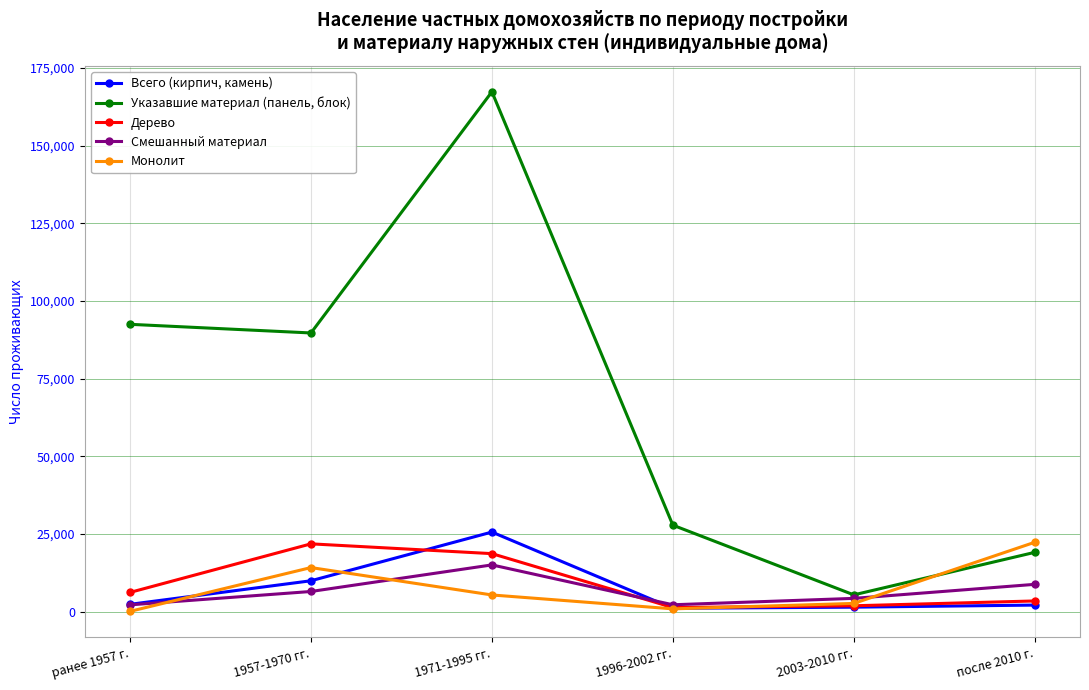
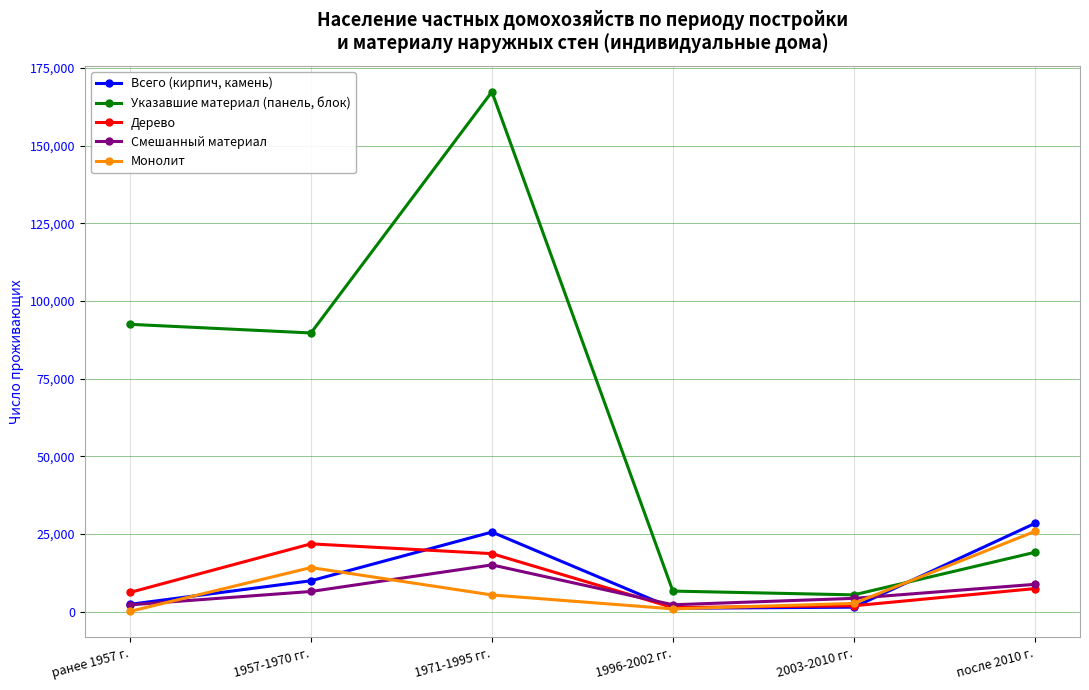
  {
    "Всего (кирпич, камень)": {
      "1957-1970 гг.": "10,000",
      "1971-1995 гг.": "26,000",
-     "после 2010 г.": "2,000"
+     "после 2010 г.": "28,000"
    },
    "Указавшие материал (панель, блок)": {
      "ранее 1957 г.": "92,000",
      "1957-1970 гг.": "90,000",
      "1971-1995 гг.": "167,000",
-     "1996-2002 гг.": "28,000",
+     "1996-2002 гг.": "7,000",
      "2003-2010 гг.": "5,000",
      "после 2010 г.": "19,000"
    },
    "Дерево": {
      "ранее 1957 г.": "6,000",
      "1957-1970 гг.": "22,000",
      "1971-1995 гг.": "19,000",
-     "после 2010 г.": "3,000"
+     "после 2010 г.": "7,000"
    },
    "Смешанный материал": {
      "1957-1970 гг.": "6,000",
      "1971-1995 гг.": "15,000",
      "1996-2002 гг.": "2,000",
      "2003-2010 гг.": "4,000",
      "после 2010 г.": "9,000"
    },
    "Монолит": {
      "ранее 1957 г.": "0",
      "1957-1970 гг.": "14,000",
      "1971-1995 гг.": "5,000",
-     "после 2010 г.": "22,000"
+     "после 2010 г.": "26,000"
    }
  }
